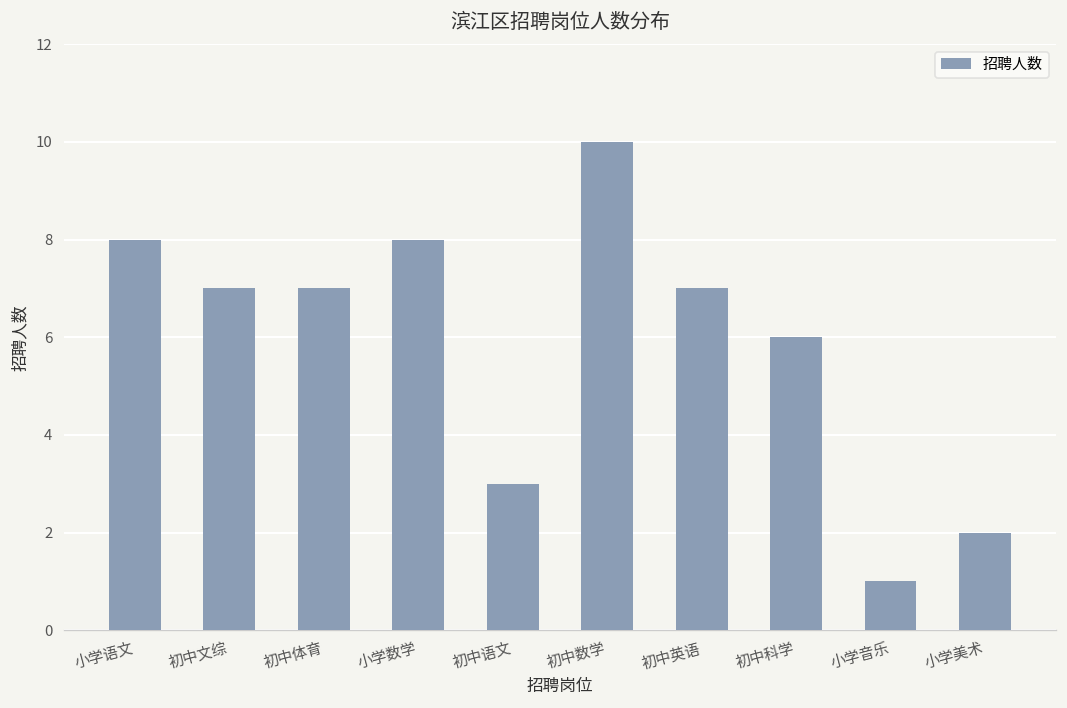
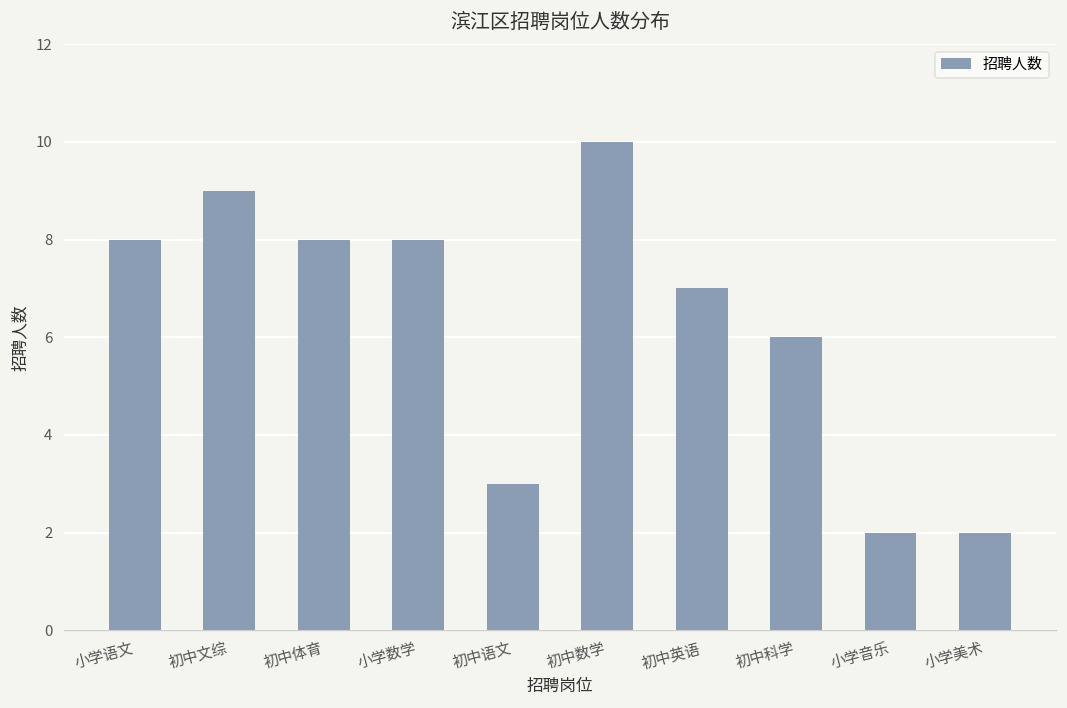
  {
    "小学语文": 8,
-   "初中文综": 7,
-   "初中体育": 7,
+   "初中文综": 9,
+   "初中体育": 8,
    "小学数学": 8,
    "初中语文": 3,
    "初中数学": 10,
    "初中英语": 7,
    "初中科学": 6,
-   "小学音乐": 1,
+   "小学音乐": 2,
    "小学美术": 2
  }
